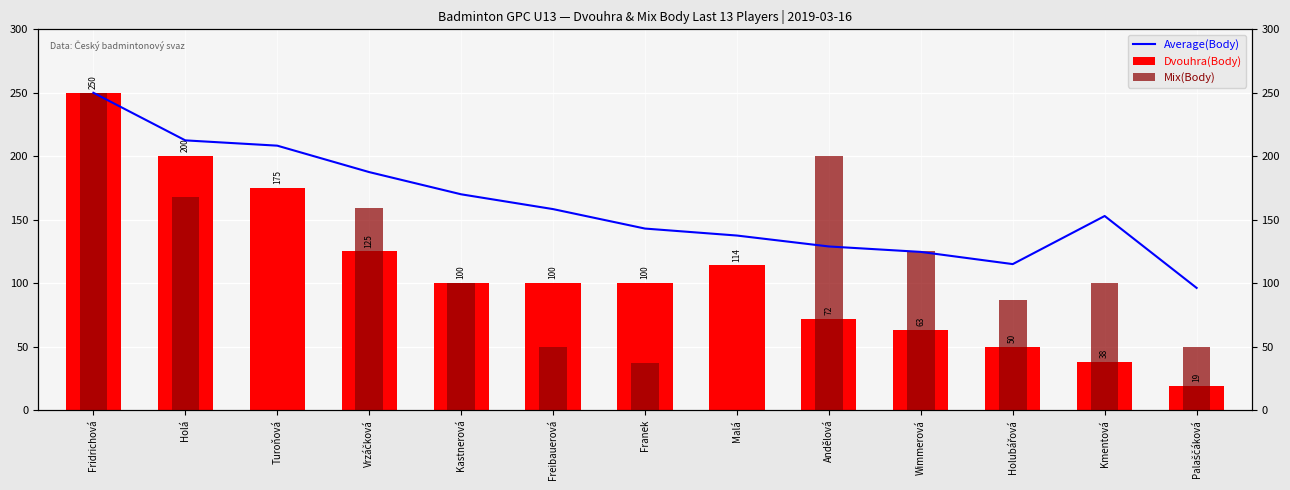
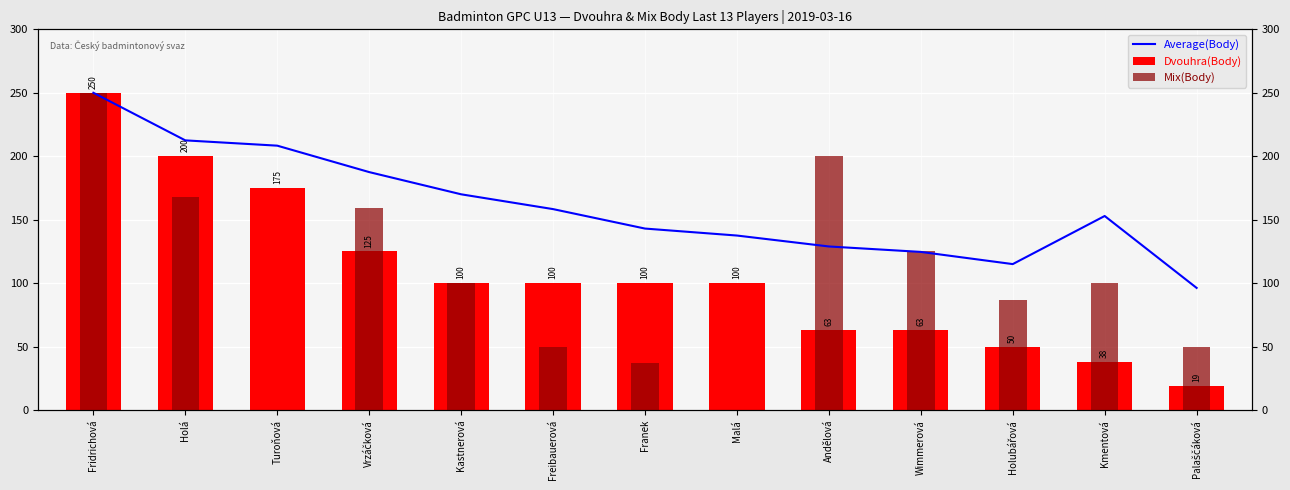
  {
    "Average(Body)": {
      "Fridrichová": 250
    },
    "Dvouhra(Body)": {
      "Fridrichová": 250,
      "Turoňová": 175,
      "Kastnerová": 100,
      "Freibauerová": 100,
      "Franek": 100,
-     "Malá": 114,
-     "Andělová": 72
+     "Malá": 100,
+     "Andělová": 63
    },
    "Mix(Body)": {
      "Fridrichová": 250,
      "Kastnerová": 100
    }
  }
